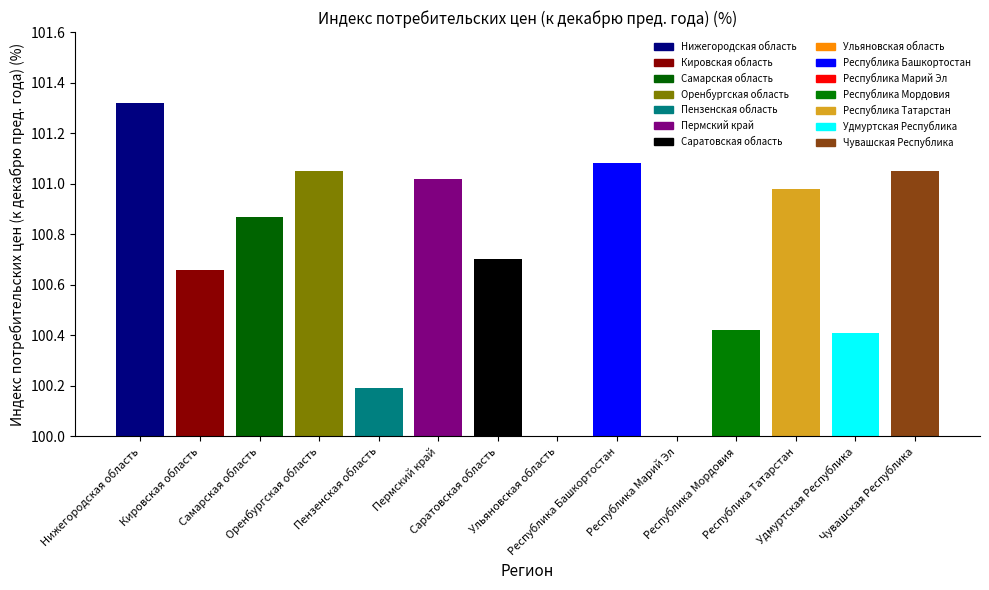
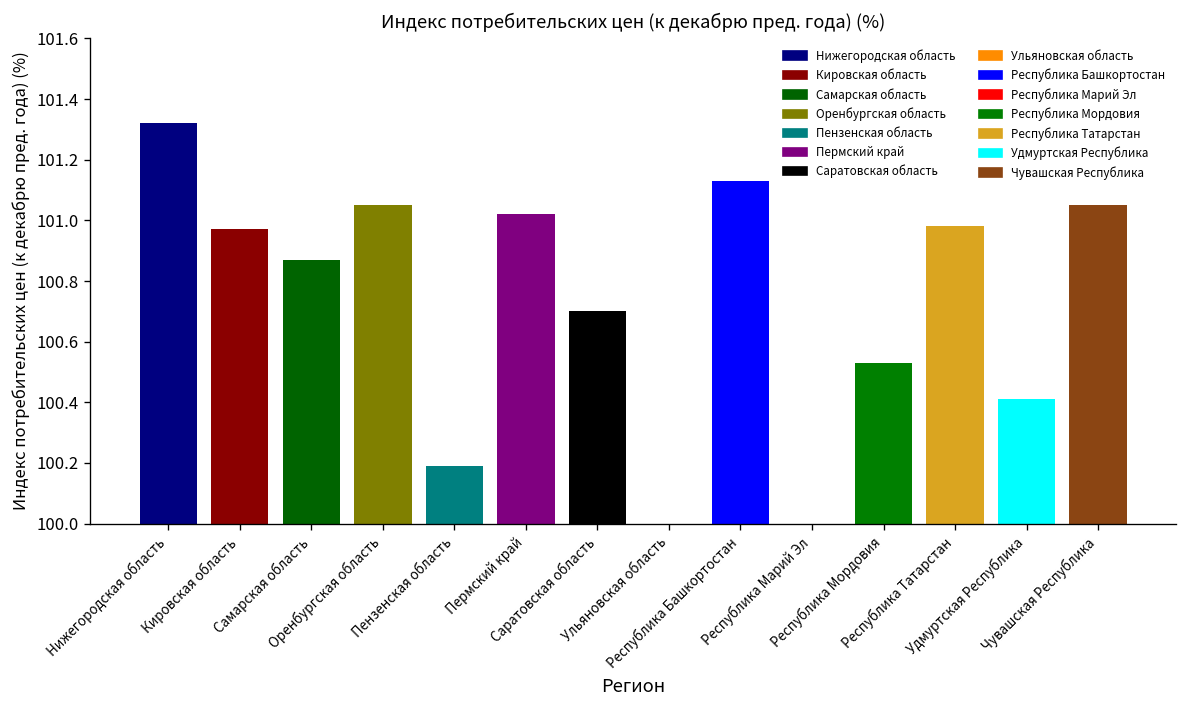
  {
    "Нижегородская область": 101.32,
-   "Кировская область": 100.66,
+   "Кировская область": 100.97,
    "Самарская область": 100.87,
    "Оренбургская область": 101.05,
    "Пензенская область": 100.19,
    "Пермский край": 101.02,
    "Саратовская область": 100.70,
-   "Республика Башкортостан": 101.08,
-   "Республика Мордовия": 100.42,
+   "Республика Башкортостан": 101.13,
+   "Республика Мордовия": 100.53,
    "Республика Татарстан": 100.98,
    "Удмуртская Республика": 100.41,
    "Чувашская Республика": 101.05
  }
